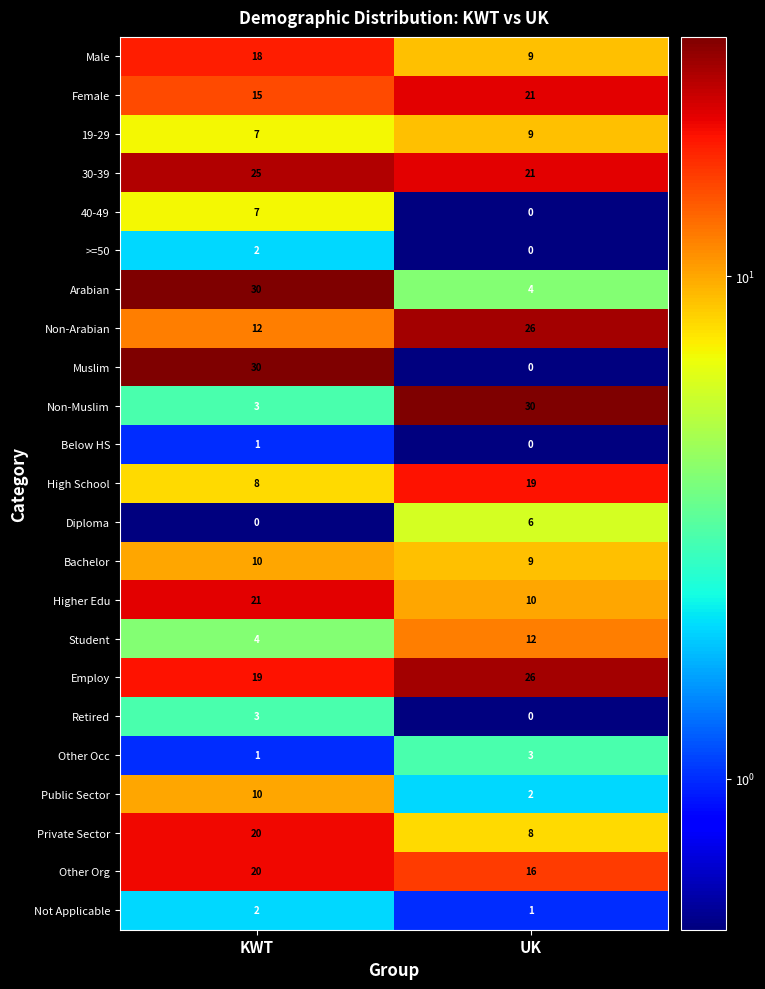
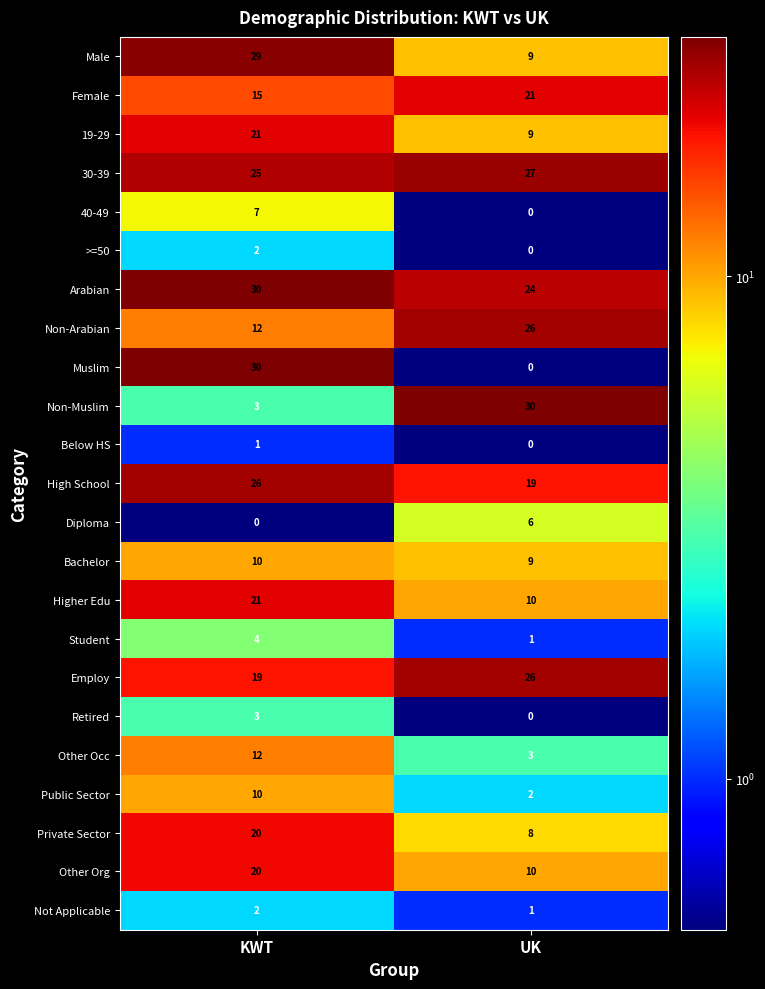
  {
    "Male": {
-     "KWT": 18,
+     "KWT": 29,
      "UK": 9
    },
    "Female": {
      "KWT": 15,
      "UK": 21
    },
    "19-29": {
-     "KWT": 7,
+     "KWT": 21,
      "UK": 9
    },
    "30-39": {
      "KWT": 25,
-     "UK": 21
+     "UK": 27
    },
    "40-49": {
      "KWT": 7,
      "UK": 0
    },
    ">=50": {
      "KWT": 2,
      "UK": 0
    },
    "Arabian": {
      "KWT": 30,
-     "UK": 4
+     "UK": 24
    },
    "Non-Arabian": {
      "KWT": 12,
      "UK": 26
    },
    "Muslim": {
      "KWT": 30,
      "UK": 0
    },
    "Non-Muslim": {
      "KWT": 3,
      "UK": 30
    },
    "Below HS": {
      "KWT": 1,
      "UK": 0
    },
    "High School": {
-     "KWT": 8,
+     "KWT": 26,
      "UK": 19
    },
    "Diploma": {
      "KWT": 0,
      "UK": 6
    },
    "Bachelor": {
      "KWT": 10,
      "UK": 9
    },
    "Higher Edu": {
      "KWT": 21,
      "UK": 10
    },
    "Student": {
      "KWT": 4,
-     "UK": 12
+     "UK": 1
    },
    "Employ": {
      "KWT": 19,
      "UK": 26
    },
    "Retired": {
      "KWT": 3,
      "UK": 0
    },
    "Other Occ": {
-     "KWT": 1,
+     "KWT": 12,
      "UK": 3
    },
    "Public Sector": {
      "KWT": 10,
      "UK": 2
    },
    "Private Sector": {
      "KWT": 20,
      "UK": 8
    },
    "Other Org": {
      "KWT": 20,
-     "UK": 16
+     "UK": 10
    },
    "Not Applicable": {
      "KWT": 2,
      "UK": 1
    }
  }
